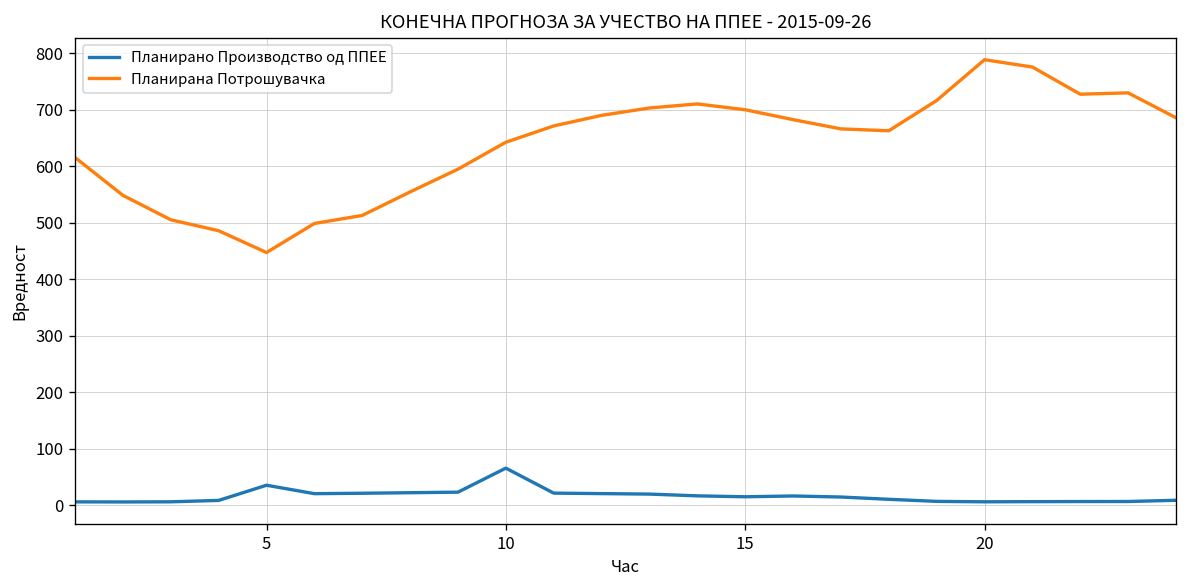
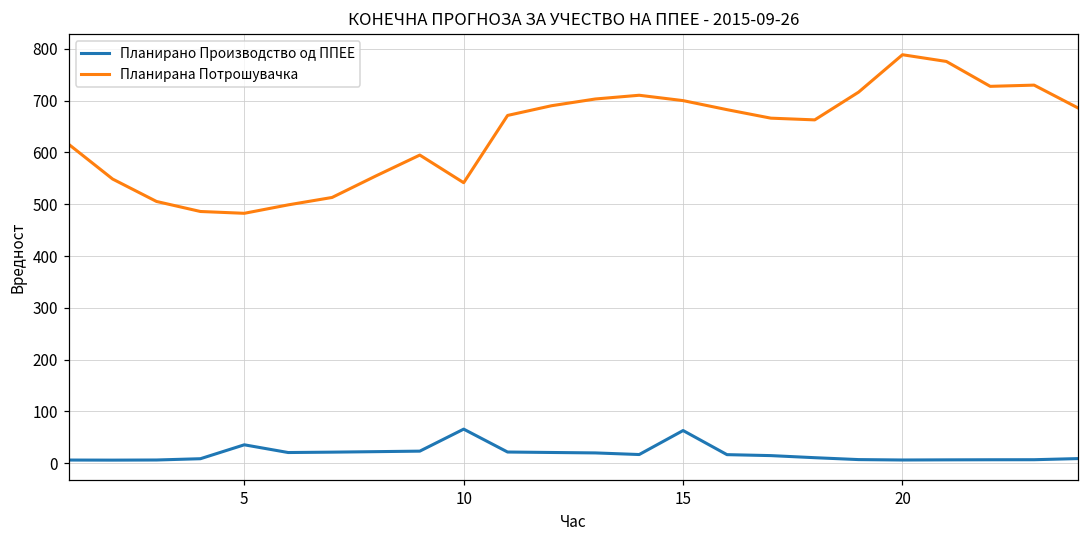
  {
    "Планирано Производство од ППЕЕ": {
      "5": 40,
      "10": 70,
-     "15": 20,
+     "15": 60,
      "20": 10
    },
    "Планирана Потрошувачка": {
-     "5": 450,
-     "10": 640,
+     "5": 480,
+     "10": 540,
      "15": 700,
      "20": 790
    }
  }
